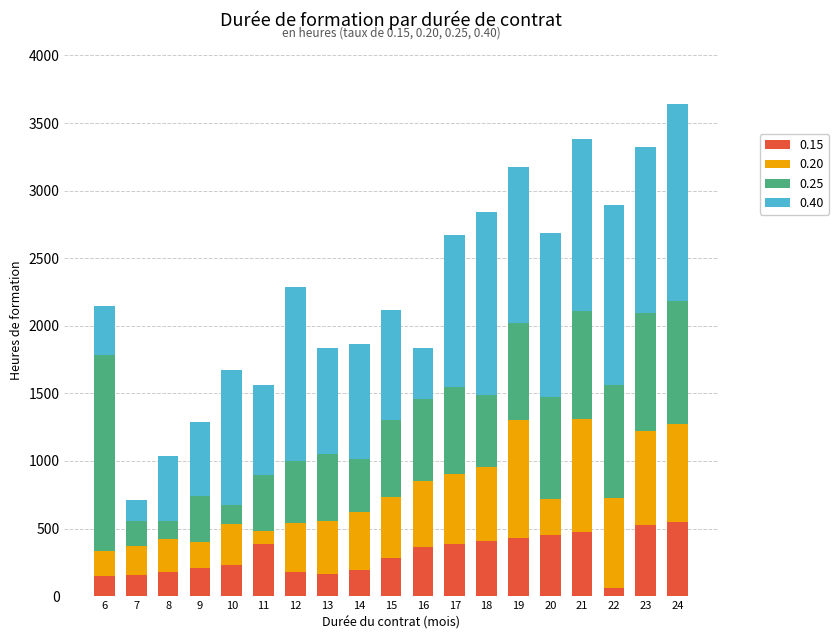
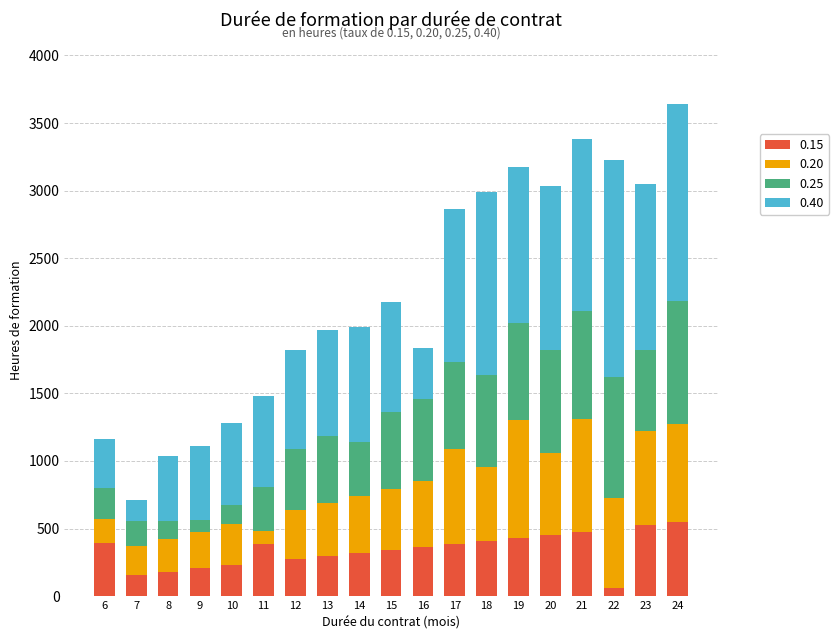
  {
    "0.15": {
-     "6": 150,
+     "6": 390,
      "7": 160,
      "8": 180,
      "9": 200,
      "10": 230,
      "11": 380,
-     "12": 180,
-     "13": 160,
-     "14": 200,
-     "15": 280,
+     "12": 270,
+     "13": 300,
+     "14": 320,
+     "15": 340,
      "16": 360,
      "17": 390,
      "18": 410,
      "19": 430,
      "20": 460,
      "21": 480,
      "22": 60,
      "23": 520,
      "24": 550
    },
    "0.20": {
      "6": 180,
      "7": 210,
      "8": 240,
-     "9": 190,
+     "9": 270,
      "10": 300,
      "11": 100,
      "12": 360,
      "13": 390,
      "14": 420,
      "15": 460,
      "16": 490,
-     "17": 520,
+     "17": 700,
      "18": 550,
      "19": 870,
-     "20": 260,
+     "20": 610,
      "21": 830,
      "22": 670,
      "23": 700,
      "24": 730
    },
    "0.25": {
-     "6": 1450,
+     "6": 230,
      "7": 180,
      "8": 130,
-     "9": 340,
+     "9": 90,
      "10": 140,
-     "11": 420,
+     "11": 330,
      "12": 460,
      "13": 490,
      "14": 400,
      "15": 570,
      "16": 610,
      "17": 640,
-     "18": 530,
+     "18": 680,
      "19": 720,
      "20": 760,
      "21": 800,
-     "22": 830,
-     "23": 870,
+     "22": 890,
+     "23": 600,
      "24": 910
    },
    "0.40": {
      "6": 360,
      "7": 160,
      "8": 490,
      "9": 550,
-     "10": 1000,
+     "10": 610,
      "11": 670,
-     "12": 1290,
+     "12": 730,
      "13": 790,
      "14": 850,
      "15": 810,
      "16": 380,
      "17": 1130,
      "18": 1360,
      "19": 1150,
      "20": 1210,
      "21": 1270,
-     "22": 1330,
+     "22": 1610,
      "23": 1230,
      "24": 1460
    }
  }
